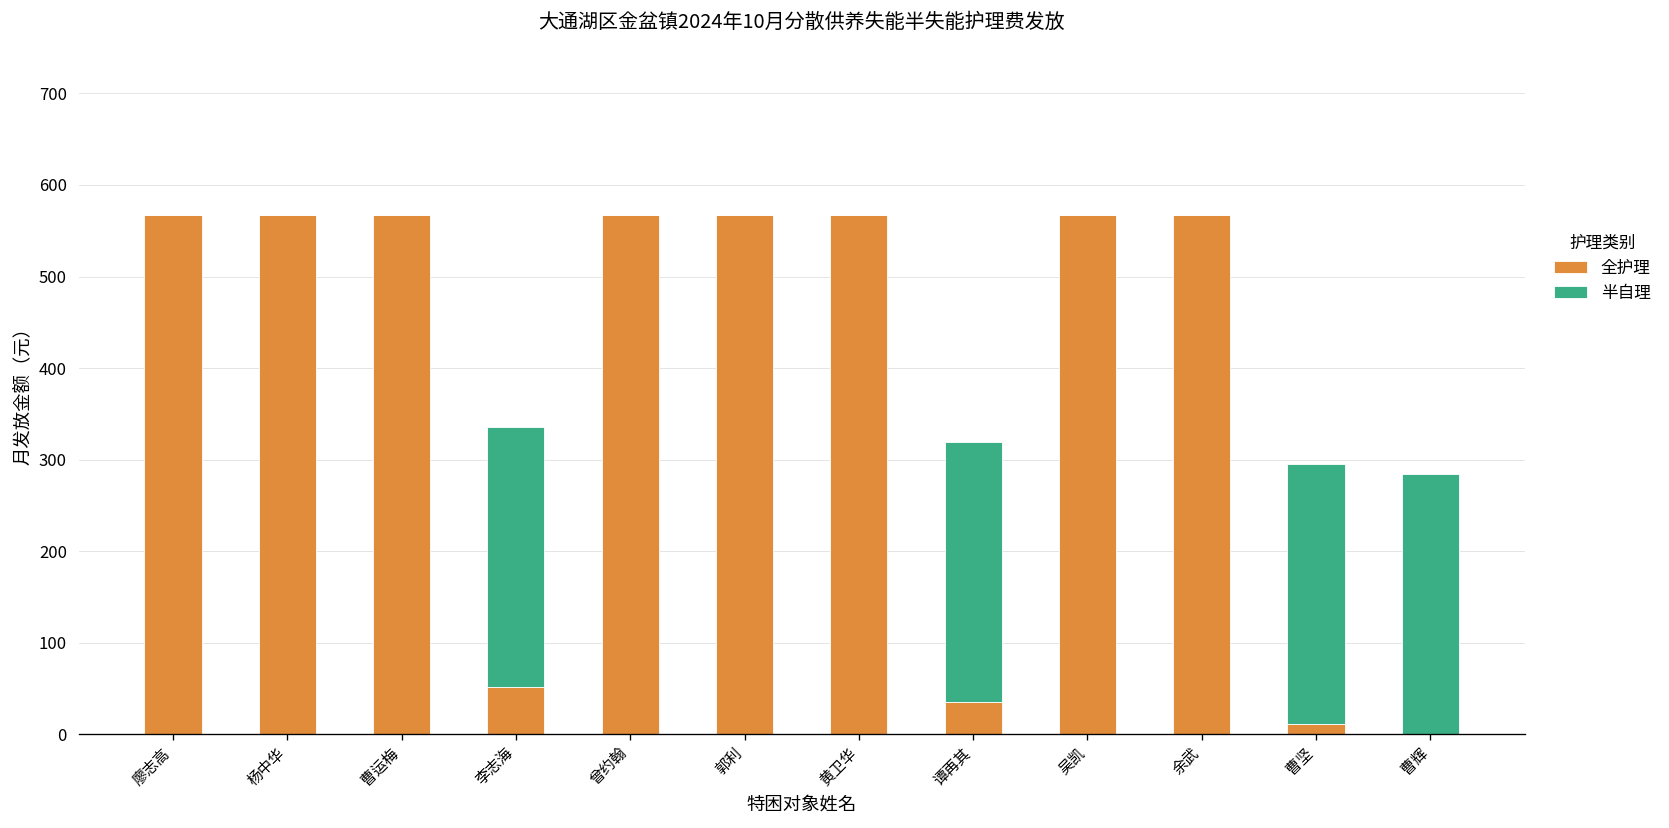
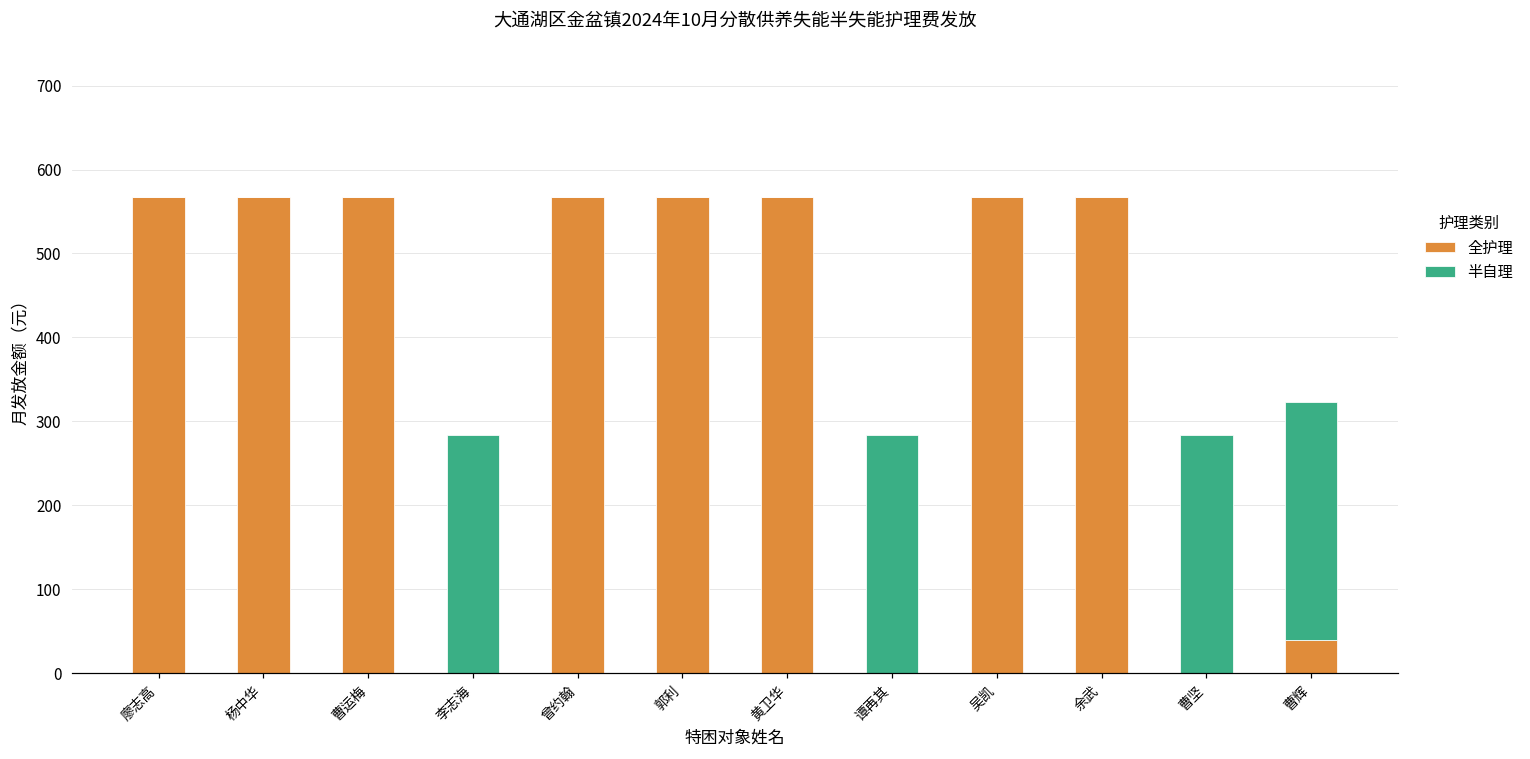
  {
    "全护理": {
      "廖志高": 570,
      "杨中华": 570,
      "曹运梅": 570,
-     "李志海": 50,
+     "李志海": 0,
      "曾约翰": 570,
      "郭利": 570,
      "黄卫华": 570,
-     "谭再其": 40,
+     "谭再其": 0,
      "吴凯": 570,
      "余武": 570,
-     "曹坚": 10,
-     "曹辉": 0
+     "曹坚": 0,
+     "曹辉": 40
    },
    "半自理": {
      "廖志高": 0,
      "杨中华": 0,
      "曹运梅": 0,
      "李志海": 280,
      "曾约翰": 0,
      "郭利": 0,
      "黄卫华": 0,
      "谭再其": 280,
      "吴凯": 0,
      "余武": 0,
      "曹坚": 280,
      "曹辉": 280
    }
  }
